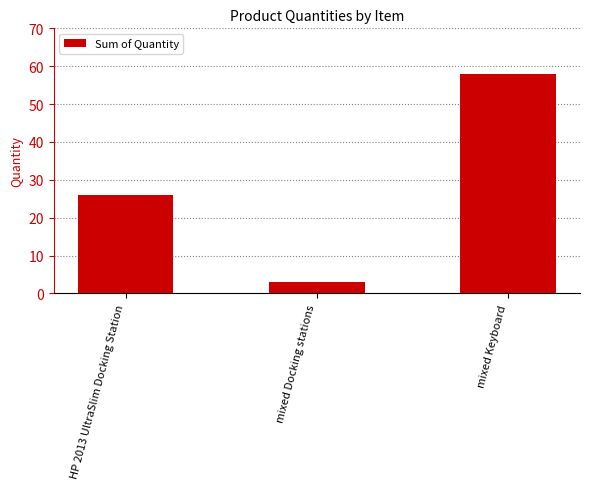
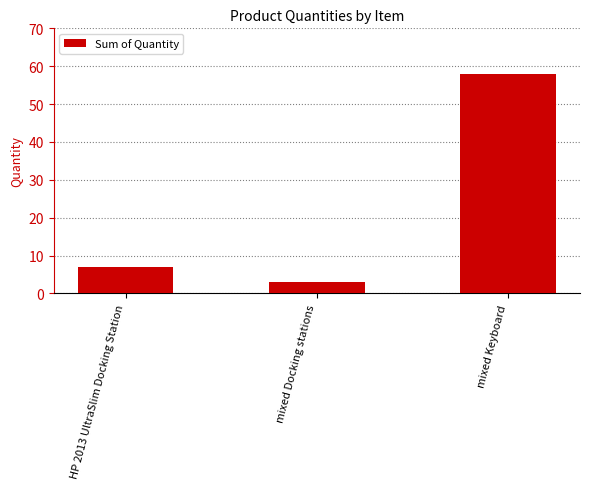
  {
-   "HP 2013 UltraSlim Docking Station": 26,
+   "HP 2013 UltraSlim Docking Station": 7,
    "mixed Docking stations": 3,
    "mixed Keyboard": 58
  }
